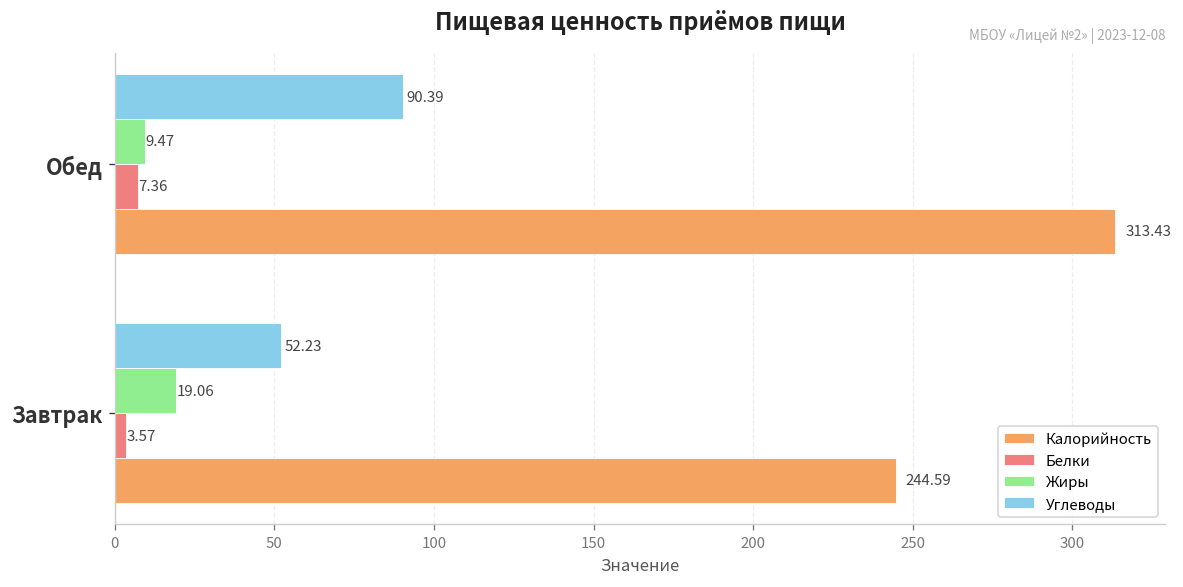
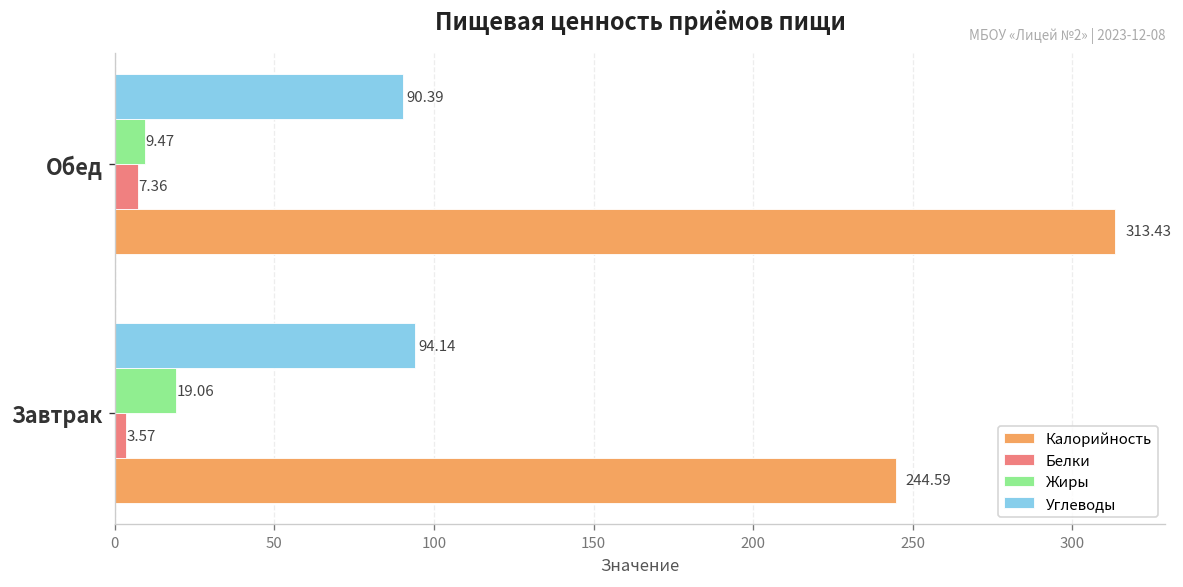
  {
    "Жиры": {
      "Обед": 9.47,
      "Завтрак": 19.06
    },
    "Углеводы": {
      "Обед": 90.39,
-     "Завтрак": 52.23
+     "Завтрак": 94.14
    }
  }
